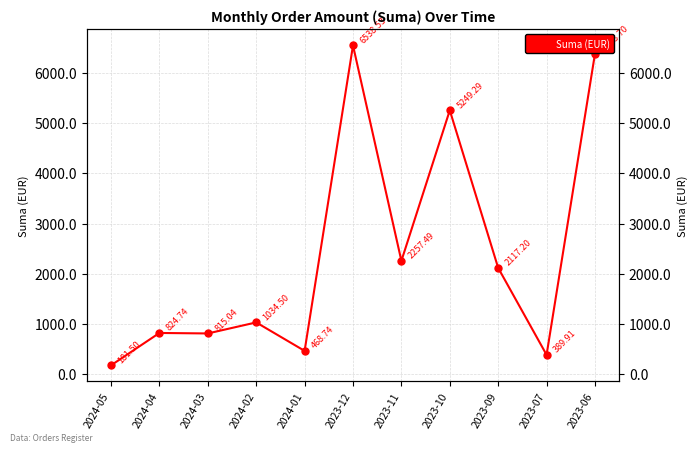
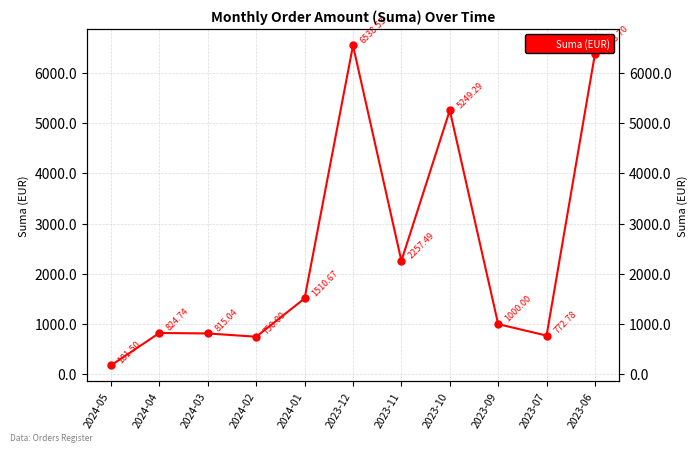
  {
    "2024-05": 181.50,
    "2024-04": 824.74,
    "2024-03": 815.04,
-   "2024-02": 1034.50,
-   "2024-01": 468.74,
+   "2024-02": 750.00,
+   "2024-01": 1510.67,
    "2023-12": 6538.53,
    "2023-11": 2257.49,
    "2023-10": 5249.29,
-   "2023-09": 2117.20,
-   "2023-07": 389.91
+   "2023-09": 1000.00,
+   "2023-07": 772.78
  }
